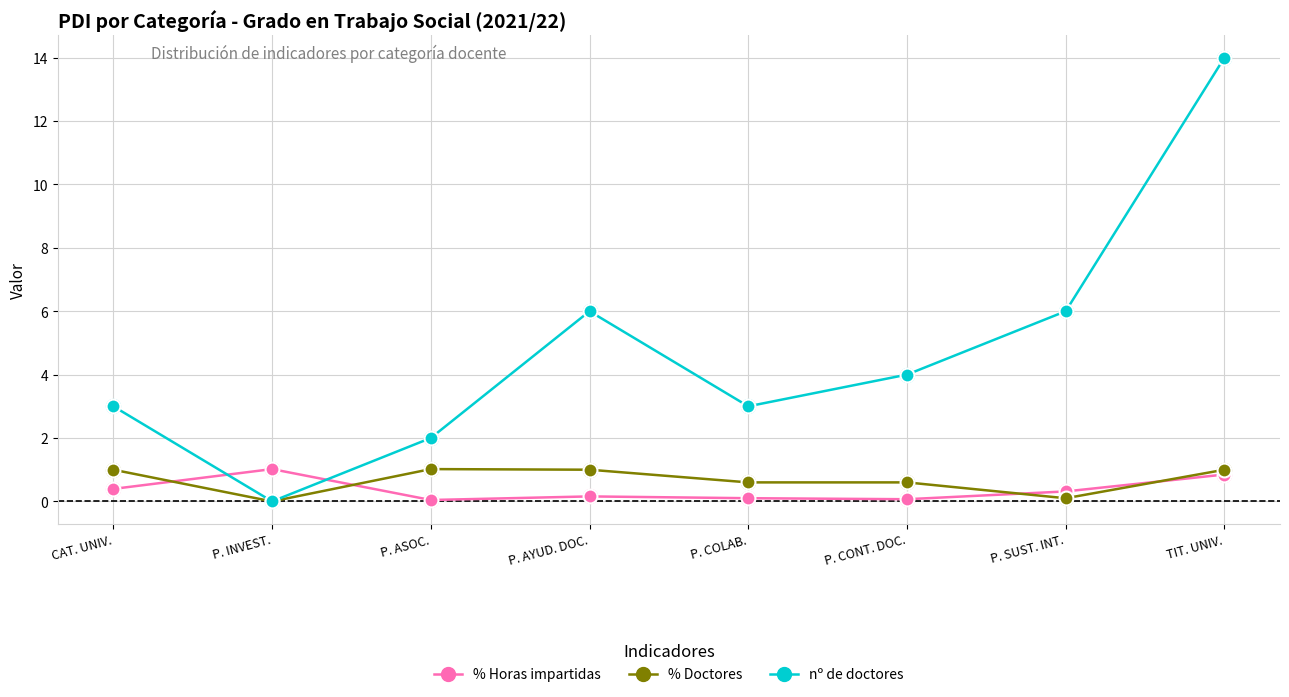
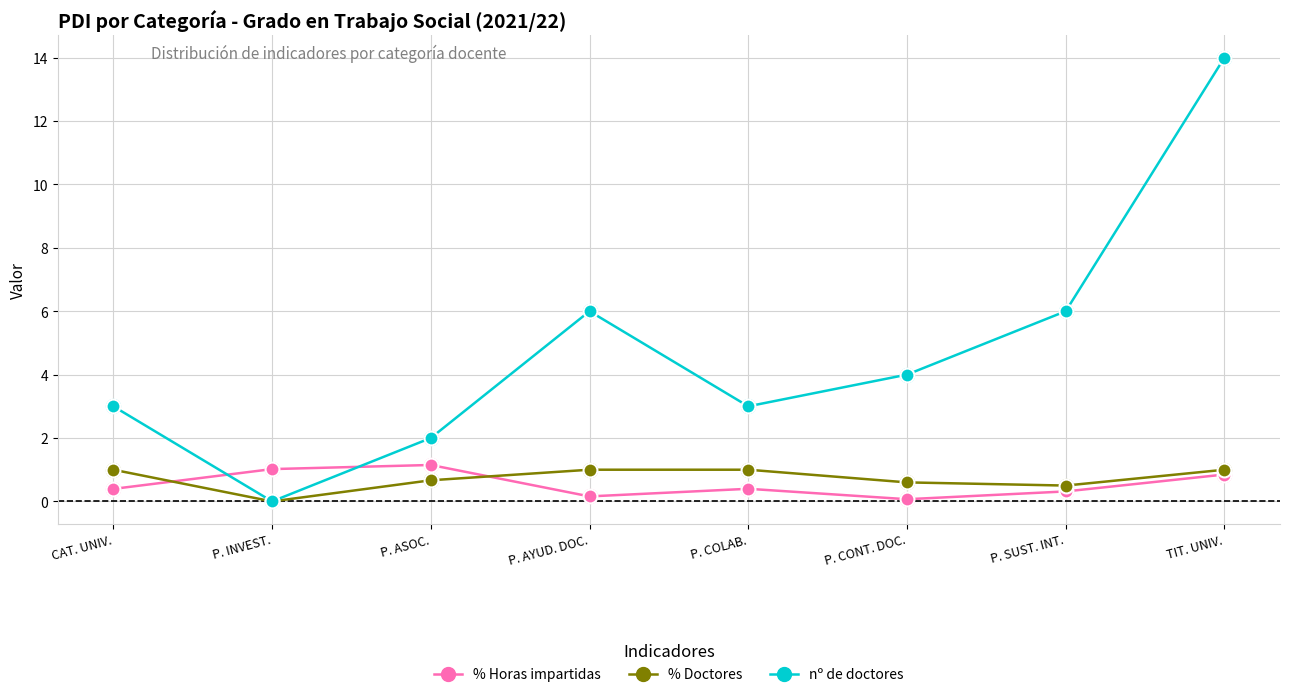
  {
    "% Horas impartidas": {
      "CAT. UNIV.": 0.4,
      "P. INVEST.": 1.0,
-     "P. ASOC.": 0.0,
+     "P. ASOC.": 1.1,
      "P. AYUD. DOC.": 0.2,
-     "P. COLAB.": 0.1,
+     "P. COLAB.": 0.4,
      "P. CONT. DOC.": 0.1,
      "P. SUST. INT.": 0.3,
      "TIT. UNIV.": 0.8
    },
    "% Doctores": {
      "CAT. UNIV.": 1.0,
-     "P. ASOC.": 1.0,
+     "P. ASOC.": 0.7,
      "P. AYUD. DOC.": 1.0,
-     "P. COLAB.": 0.6,
+     "P. COLAB.": 1.0,
      "P. CONT. DOC.": 0.6,
-     "P. SUST. INT.": 0.1,
+     "P. SUST. INT.": 0.5,
      "TIT. UNIV.": 1.0
    },
    "nº de doctores": {
      "CAT. UNIV.": 3.0,
      "P. ASOC.": 2.0,
      "P. AYUD. DOC.": 6.0,
      "P. COLAB.": 3.0,
      "P. CONT. DOC.": 4.0,
      "P. SUST. INT.": 6.0,
      "TIT. UNIV.": 14.0
    }
  }
